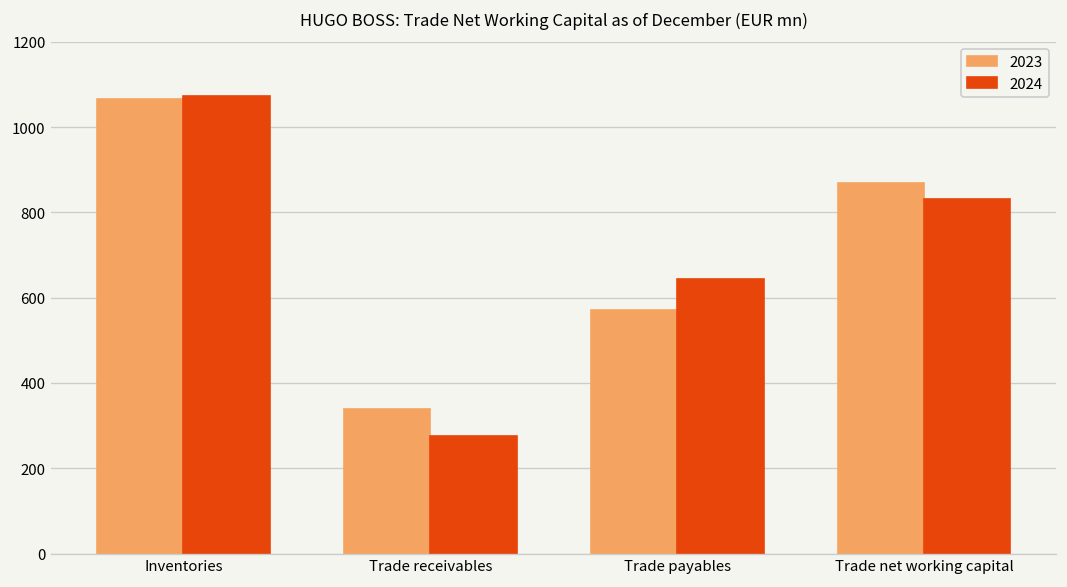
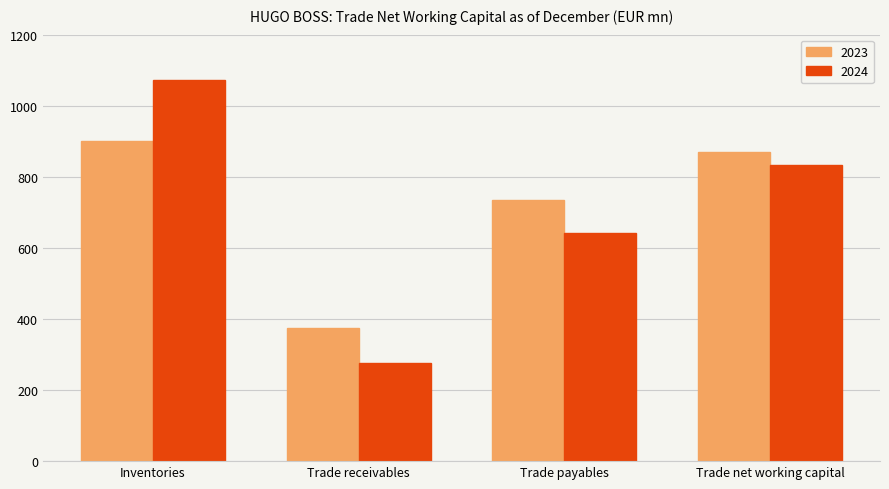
  {
    "2023": {
-     "Inventories": 1070,
-     "Trade receivables": 340,
-     "Trade payables": 570,
+     "Inventories": 900,
+     "Trade receivables": 380,
+     "Trade payables": 740,
      "Trade net working capital": 870
    },
    "2024": {
      "Inventories": 1070,
      "Trade receivables": 280,
      "Trade payables": 640,
      "Trade net working capital": 830
    }
  }
